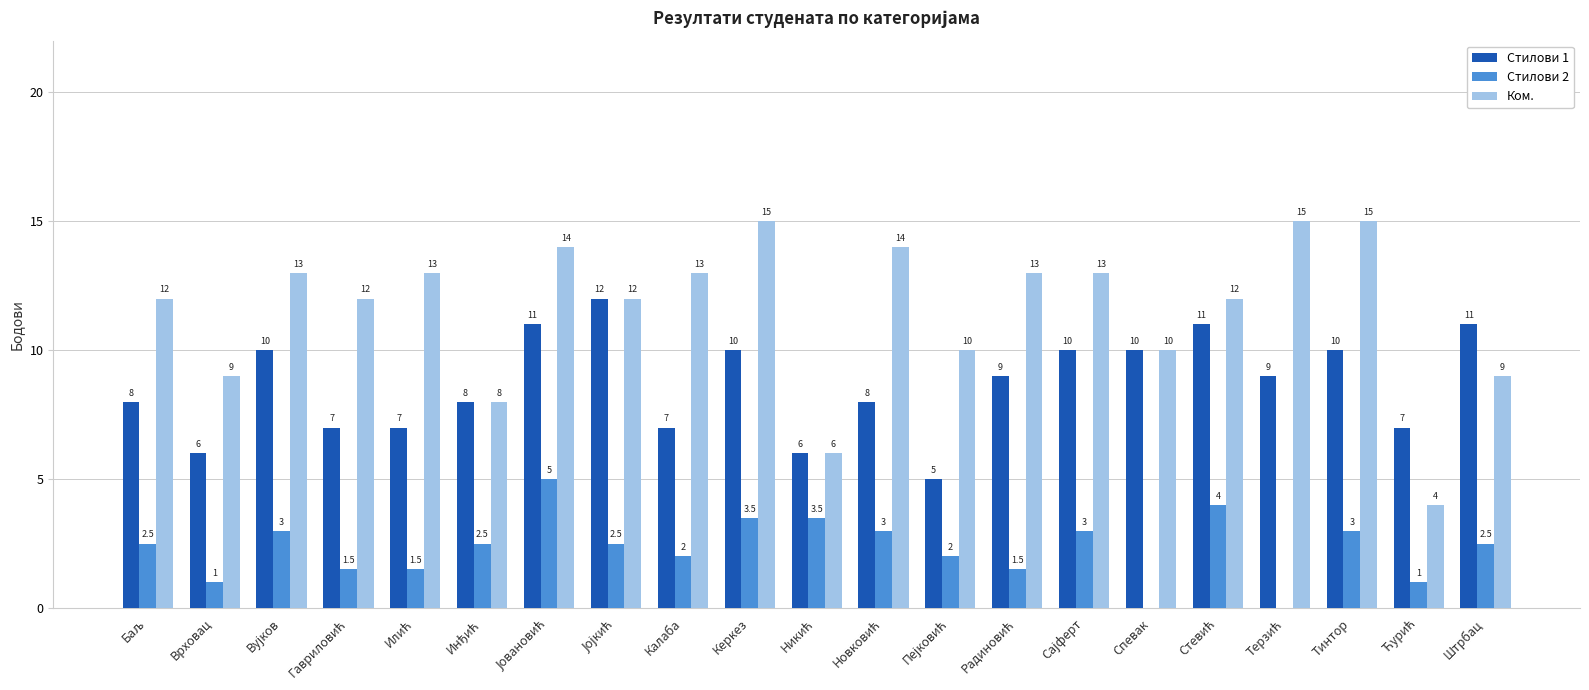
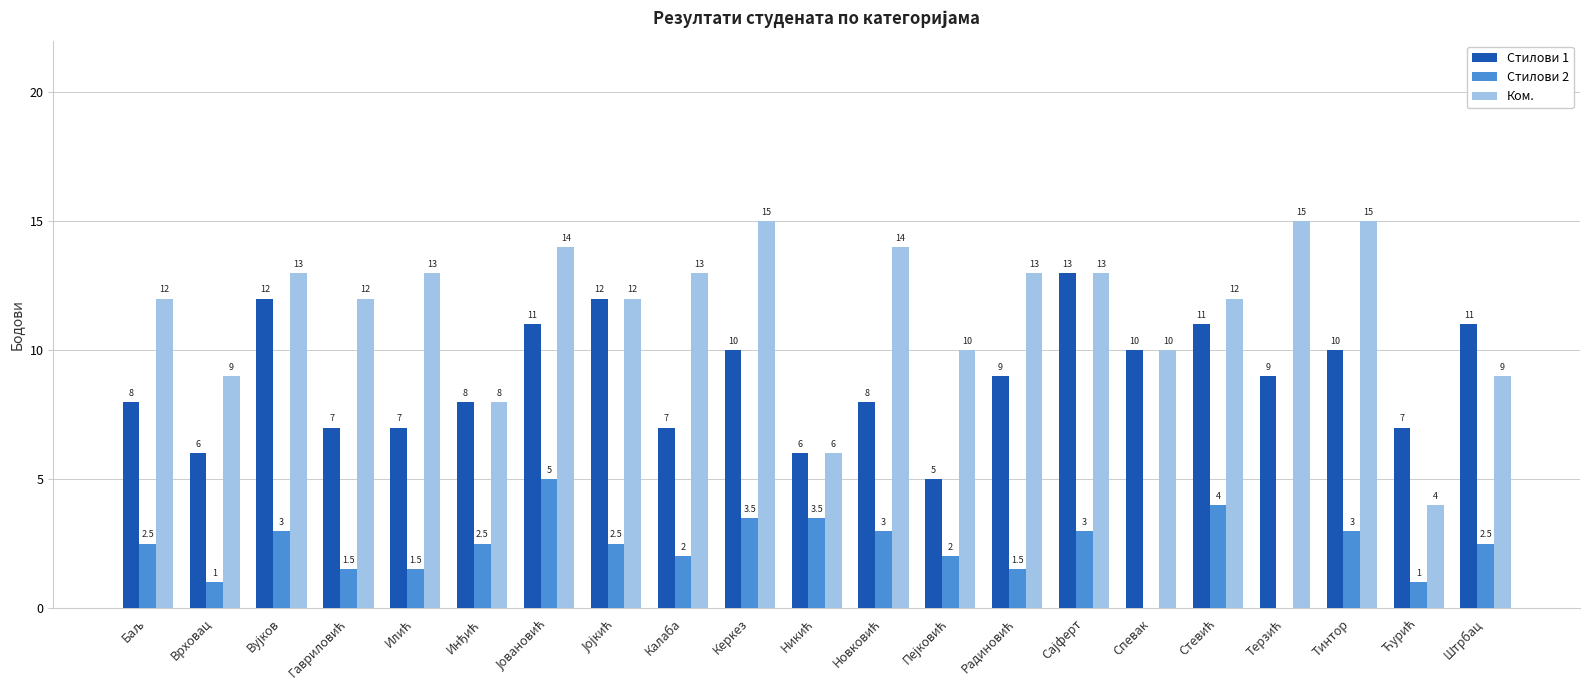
  {
    "Стилови 1": {
      "Баљ": 8,
      "Врховац": 6,
-     "Вујков": 10,
+     "Вујков": 12,
      "Гавриловић": 7,
      "Илић": 7,
      "Инђић": 8,
      "Јовановић": 11,
      "Јојкић": 12,
      "Калаба": 7,
      "Керкез": 10,
      "Никић": 6,
      "Новковић": 8,
      "Пејковић": 5,
      "Радиновић": 9,
-     "Сајферт": 10,
+     "Сајферт": 13,
      "Спевак": 10,
      "Стевић": 11,
      "Терзић": 9,
      "Тинтор": 10,
      "Ћурић": 7,
      "Штрбац": 11
    },
    "Стилови 2": {
      "Баљ": 2.5,
      "Врховац": 1,
      "Вујков": 3,
      "Гавриловић": 1.5,
      "Илић": 1.5,
      "Инђић": 2.5,
      "Јовановић": 5,
      "Јојкић": 2.5,
      "Калаба": 2,
      "Керкез": 3.5,
      "Никић": 3.5,
      "Новковић": 3,
      "Пејковић": 2,
      "Радиновић": 1.5,
      "Сајферт": 3,
      "Стевић": 4,
      "Тинтор": 3,
      "Ћурић": 1,
      "Штрбац": 2.5
    },
    "Ком.": {
      "Баљ": 12,
      "Врховац": 9,
      "Вујков": 13,
      "Гавриловић": 12,
      "Илић": 13,
      "Инђић": 8,
      "Јовановић": 14,
      "Јојкић": 12,
      "Калаба": 13,
      "Керкез": 15,
      "Никић": 6,
      "Новковић": 14,
      "Пејковић": 10,
      "Радиновић": 13,
      "Сајферт": 13,
      "Спевак": 10,
      "Стевић": 12,
      "Терзић": 15,
      "Тинтор": 15,
      "Ћурић": 4,
      "Штрбац": 9
    }
  }
